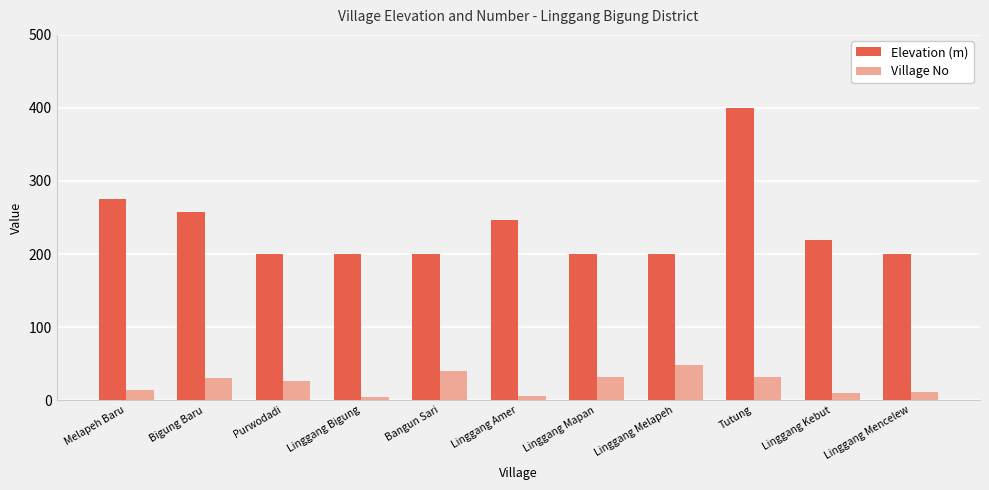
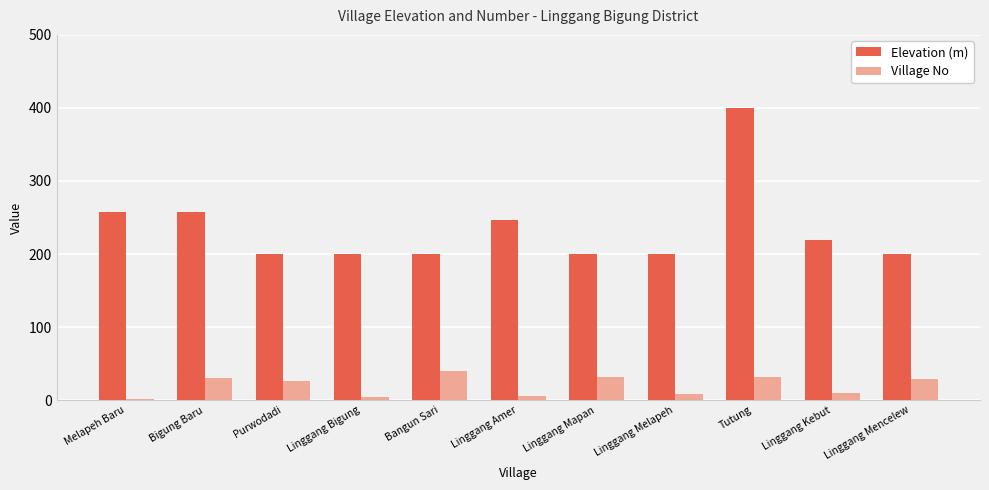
  {
    "Elevation (m)": {
-     "Melapeh Baru": 280,
+     "Melapeh Baru": 260,
      "Bigung Baru": 260,
      "Purwodadi": 200,
      "Linggang Bigung": 200,
      "Bangun Sari": 200,
      "Linggang Amer": 250,
      "Linggang Mapan": 200,
      "Linggang Melapeh": 200,
      "Tutung": 400,
      "Linggang Kebut": 220,
      "Linggang Mencelew": 200
    },
    "Village No": {
-     "Melapeh Baru": 10,
+     "Melapeh Baru": 0,
      "Bigung Baru": 30,
      "Purwodadi": 30,
      "Linggang Bigung": 0,
      "Bangun Sari": 40,
      "Linggang Amer": 10,
      "Linggang Mapan": 30,
-     "Linggang Melapeh": 50,
+     "Linggang Melapeh": 10,
      "Tutung": 30,
      "Linggang Kebut": 10,
-     "Linggang Mencelew": 10
+     "Linggang Mencelew": 30
    }
  }
